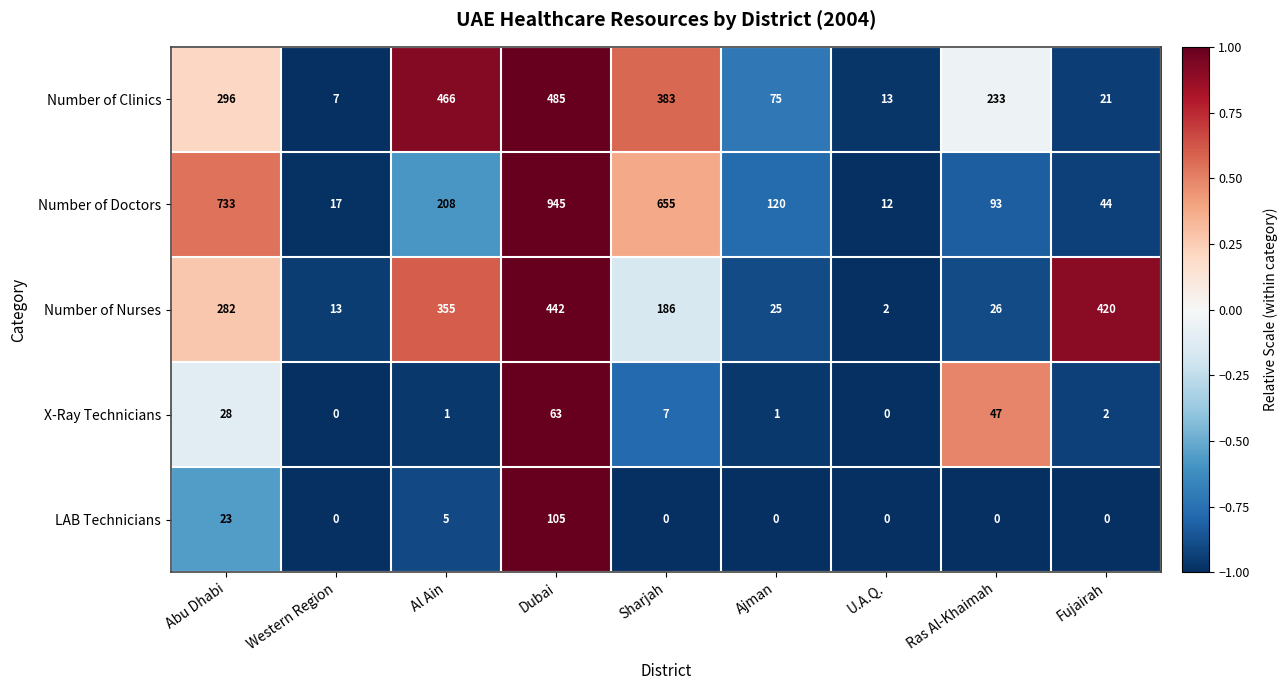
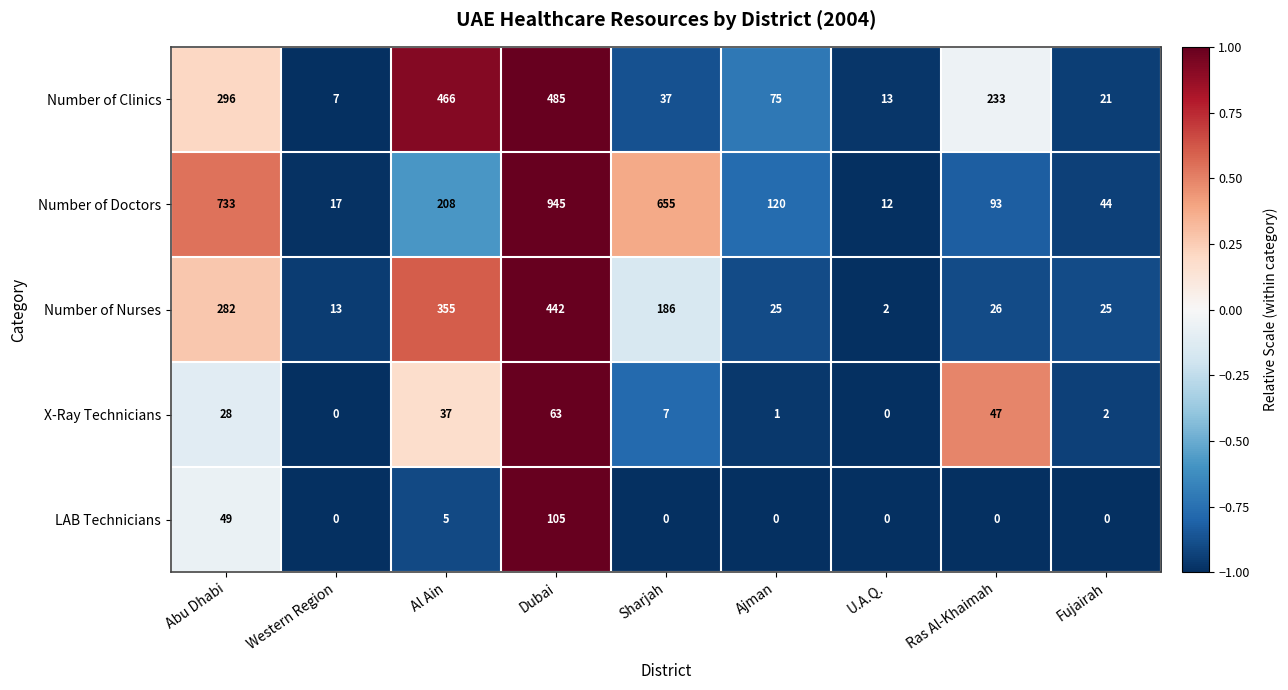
  {
    "Number of Clinics": {
      "Abu Dhabi": 296,
      "Western Region": 7,
      "Al Ain": 466,
      "Dubai": 485,
-     "Sharjah": 383,
+     "Sharjah": 37,
      "Ajman": 75,
      "U.A.Q.": 13,
      "Ras Al-Khaimah": 233,
      "Fujairah": 21
    },
    "Number of Doctors": {
      "Abu Dhabi": 733,
      "Western Region": 17,
      "Al Ain": 208,
      "Dubai": 945,
      "Sharjah": 655,
      "Ajman": 120,
      "U.A.Q.": 12,
      "Ras Al-Khaimah": 93,
      "Fujairah": 44
    },
    "Number of Nurses": {
      "Abu Dhabi": 282,
      "Western Region": 13,
      "Al Ain": 355,
      "Dubai": 442,
      "Sharjah": 186,
      "Ajman": 25,
      "U.A.Q.": 2,
      "Ras Al-Khaimah": 26,
-     "Fujairah": 420
+     "Fujairah": 25
    },
    "X-Ray Technicians": {
      "Abu Dhabi": 28,
      "Western Region": 0,
-     "Al Ain": 1,
+     "Al Ain": 37,
      "Dubai": 63,
      "Sharjah": 7,
      "Ajman": 1,
      "U.A.Q.": 0,
      "Ras Al-Khaimah": 47,
      "Fujairah": 2
    },
    "LAB Technicians": {
-     "Abu Dhabi": 23,
+     "Abu Dhabi": 49,
      "Western Region": 0,
      "Al Ain": 5,
      "Dubai": 105,
      "Sharjah": 0,
      "Ajman": 0,
      "U.A.Q.": 0,
      "Ras Al-Khaimah": 0,
      "Fujairah": 0
    }
  }
